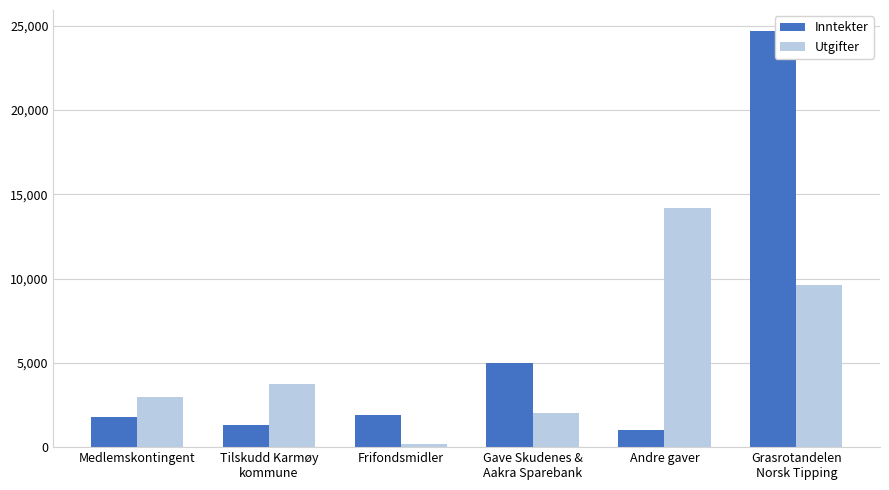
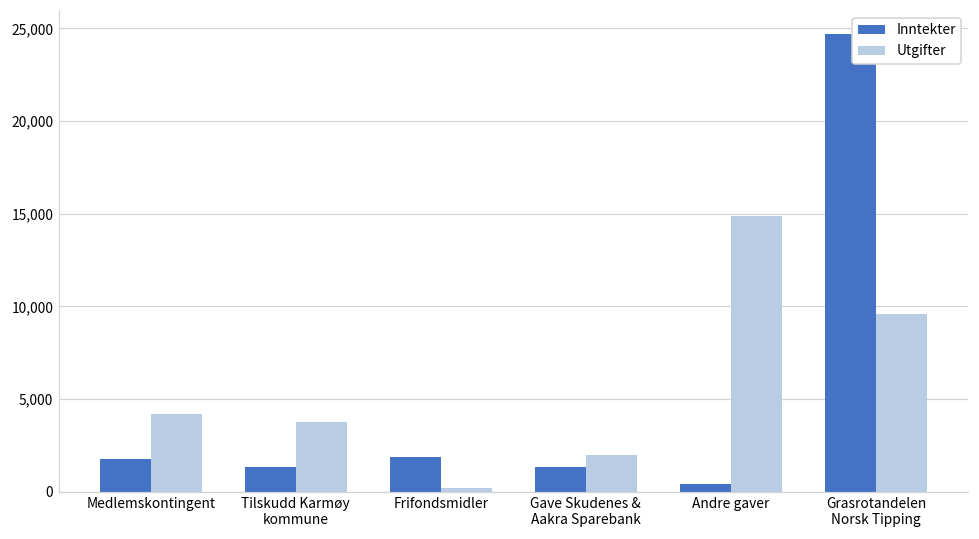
  {
    "Inntekter": {
      "Medlemskontingent": "1,800",
      "Tilskudd Karmøy kommune": "1,300",
      "Frifondsmidler": "1,900",
-     "Gave Skudenes & Aakra Sparebank": "5,000",
-     "Andre gaver": "1,000",
+     "Gave Skudenes & Aakra Sparebank": "1,400",
+     "Andre gaver": "400",
      "Grasrotandelen Norsk Tipping": "24,700"
    },
    "Utgifter": {
-     "Medlemskontingent": "3,000",
+     "Medlemskontingent": "4,200",
      "Tilskudd Karmøy kommune": "3,800",
      "Frifondsmidler": "200",
      "Gave Skudenes & Aakra Sparebank": "2,000",
-     "Andre gaver": "14,200",
+     "Andre gaver": "14,900",
      "Grasrotandelen Norsk Tipping": "9,600"
    }
  }
